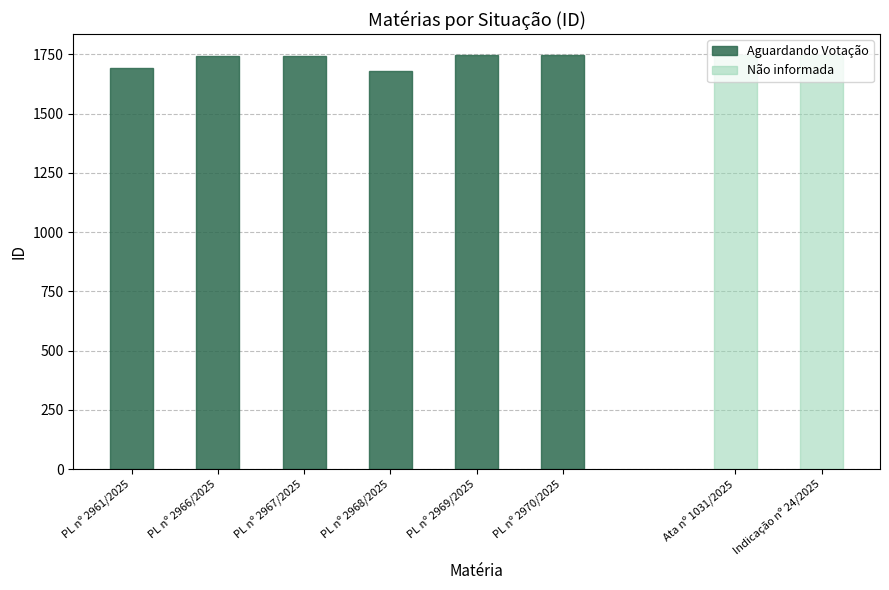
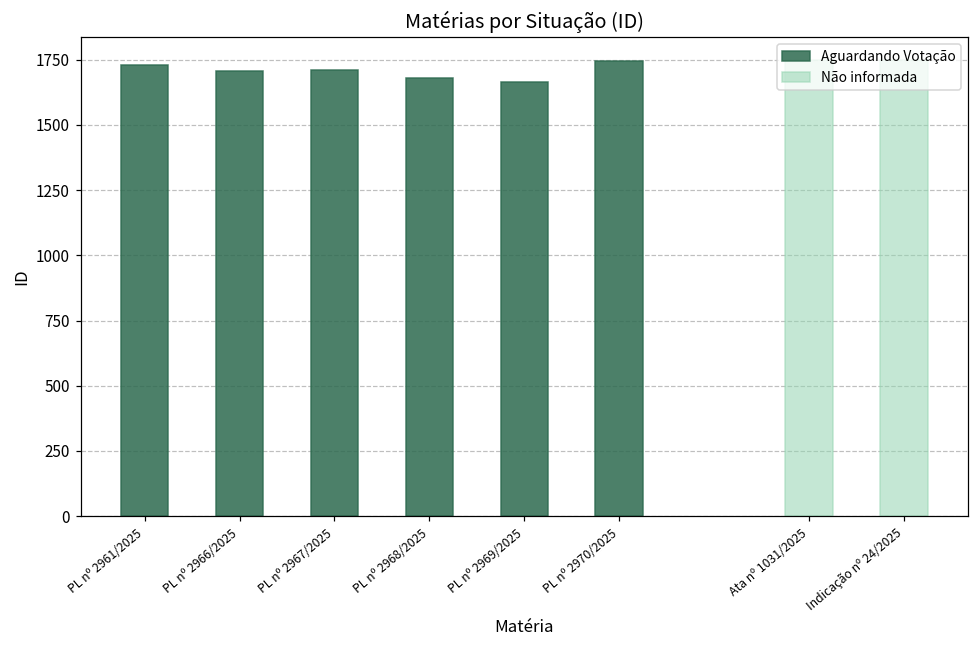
  {
    "Aguardando Votação": {
-     "PL nº 2961/2025": 1690,
-     "PL nº 2966/2025": 1740,
-     "PL nº 2967/2025": 1740,
+     "PL nº 2961/2025": 1730,
+     "PL nº 2966/2025": 1710,
+     "PL nº 2967/2025": 1710,
      "PL nº 2968/2025": 1680,
-     "PL nº 2969/2025": 1750,
+     "PL nº 2969/2025": 1670,
      "PL nº 2970/2025": 1750
    }
  }
